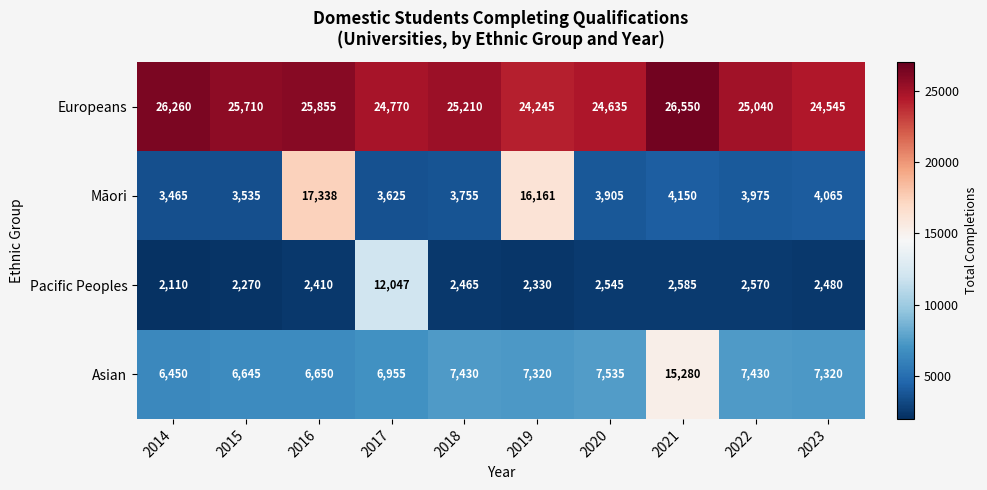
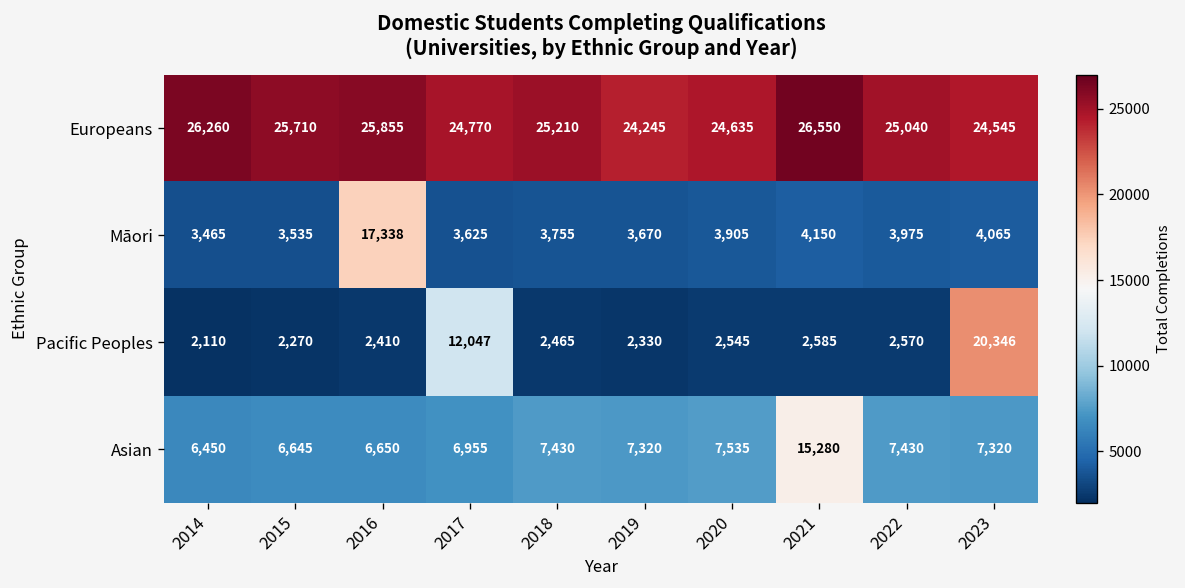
  {
    "Europeans": {
      "2014": "26,260",
      "2015": "25,710",
      "2016": "25,855",
      "2017": "24,770",
      "2018": "25,210",
      "2019": "24,245",
      "2020": "24,635",
      "2021": "26,550",
      "2022": "25,040",
      "2023": "24,545"
    },
    "Māori": {
      "2014": "3,465",
      "2015": "3,535",
      "2016": "17,338",
      "2017": "3,625",
      "2018": "3,755",
-     "2019": "16,161",
+     "2019": "3,670",
      "2020": "3,905",
      "2021": "4,150",
      "2022": "3,975",
      "2023": "4,065"
    },
    "Pacific Peoples": {
      "2014": "2,110",
      "2015": "2,270",
      "2016": "2,410",
      "2017": "12,047",
      "2018": "2,465",
      "2019": "2,330",
      "2020": "2,545",
      "2021": "2,585",
      "2022": "2,570",
-     "2023": "2,480"
+     "2023": "20,346"
    },
    "Asian": {
      "2014": "6,450",
      "2015": "6,645",
      "2016": "6,650",
      "2017": "6,955",
      "2018": "7,430",
      "2019": "7,320",
      "2020": "7,535",
      "2021": "15,280",
      "2022": "7,430",
      "2023": "7,320"
    }
  }
